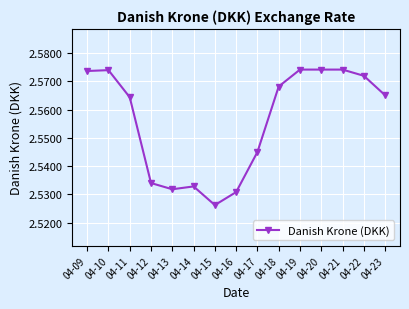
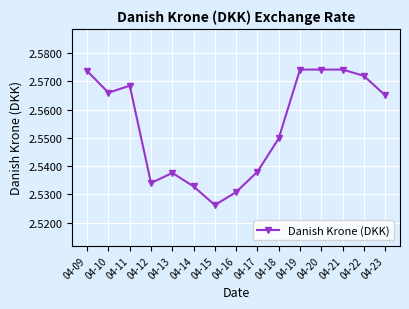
  {
    "04-09": 2.574,
-   "04-10": 2.574,
-   "04-11": 2.564,
+   "04-10": 2.566,
+   "04-11": 2.569,
    "04-12": 2.534,
-   "04-13": 2.532,
+   "04-13": 2.538,
    "04-14": 2.533,
    "04-15": 2.526,
    "04-16": 2.531,
-   "04-17": 2.545,
-   "04-18": 2.568,
+   "04-17": 2.538,
+   "04-18": 2.550,
    "04-19": 2.574,
    "04-20": 2.574,
    "04-21": 2.574,
    "04-22": 2.572,
    "04-23": 2.565
  }
